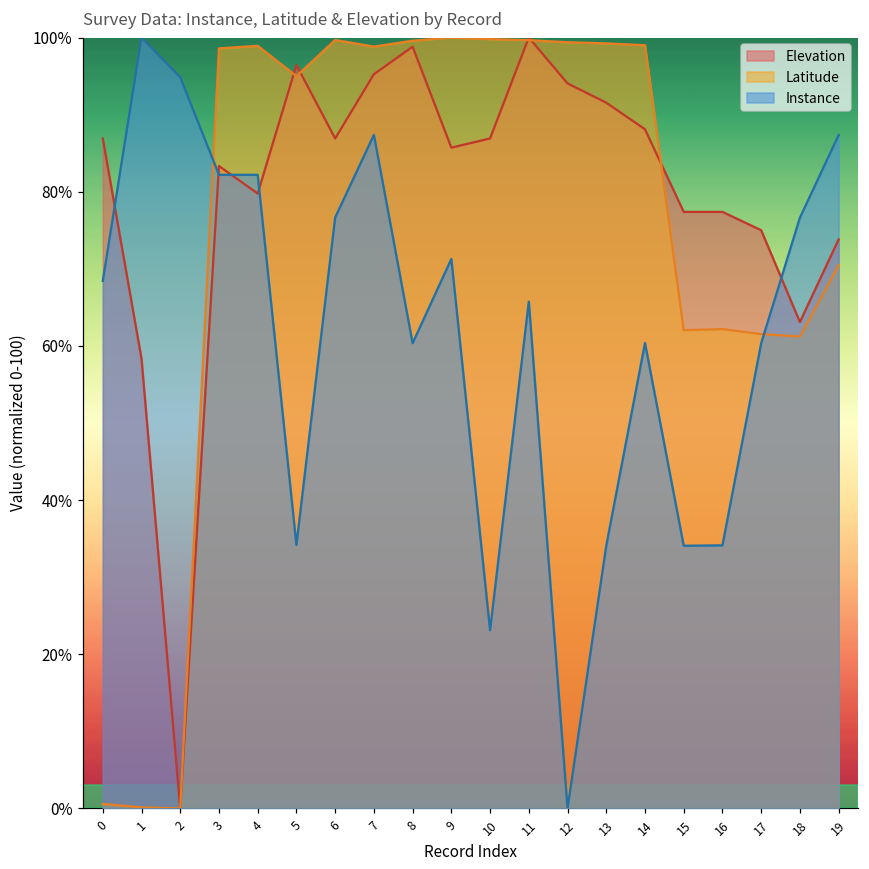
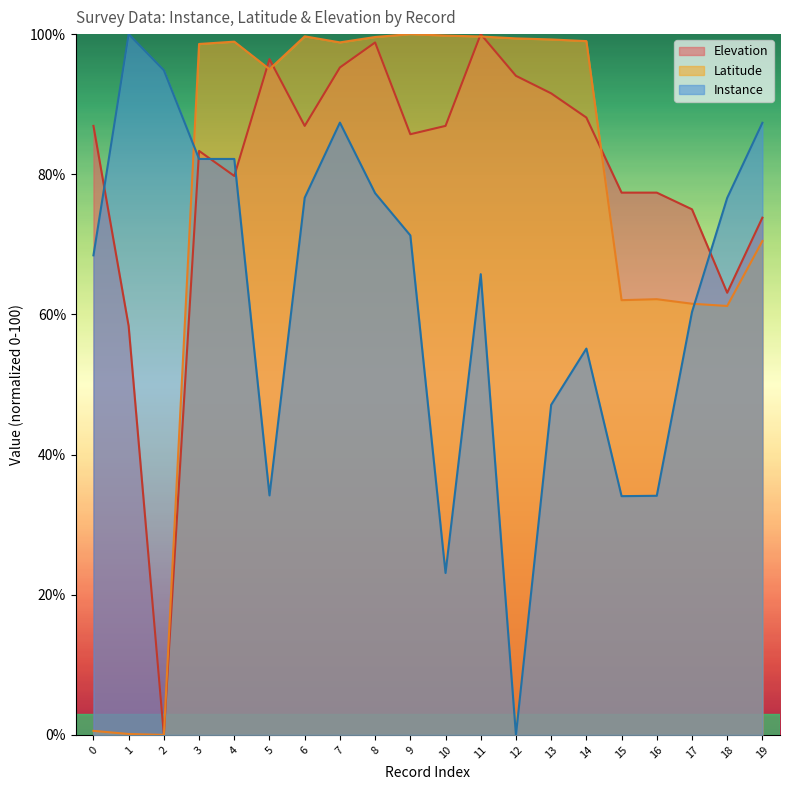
  {
    "Elevation": {
      "0": "87%",
      "1": "58%",
      "3": "83%",
      "4": "80%",
      "5": "96%",
      "6": "87%",
      "7": "95%",
      "8": "99%",
      "9": "86%",
      "10": "87%",
      "12": "94%",
      "13": "92%",
      "14": "88%",
      "15": "77%",
      "16": "77%",
      "17": "75%",
      "18": "63%",
      "19": "74%"
    },
    "Latitude": {
      "3": "99%",
      "4": "99%",
      "5": "95%",
      "6": "100%",
      "7": "99%",
      "8": "100%",
      "9": "100%",
      "10": "100%",
      "12": "99%",
      "13": "99%",
      "14": "99%",
      "15": "62%",
      "16": "62%",
      "17": "62%",
      "18": "61%",
      "19": "70%"
    },
    "Instance": {
      "0": "68%",
      "1": "100%",
      "2": "95%",
      "3": "82%",
      "4": "82%",
      "5": "34%",
      "6": "77%",
      "7": "87%",
-     "8": "60%",
+     "8": "77%",
      "9": "71%",
      "10": "23%",
      "11": "66%",
-     "13": "34%",
-     "14": "60%",
+     "13": "47%",
+     "14": "55%",
      "15": "34%",
      "16": "34%",
      "17": "60%",
      "18": "77%",
      "19": "87%"
    }
  }
